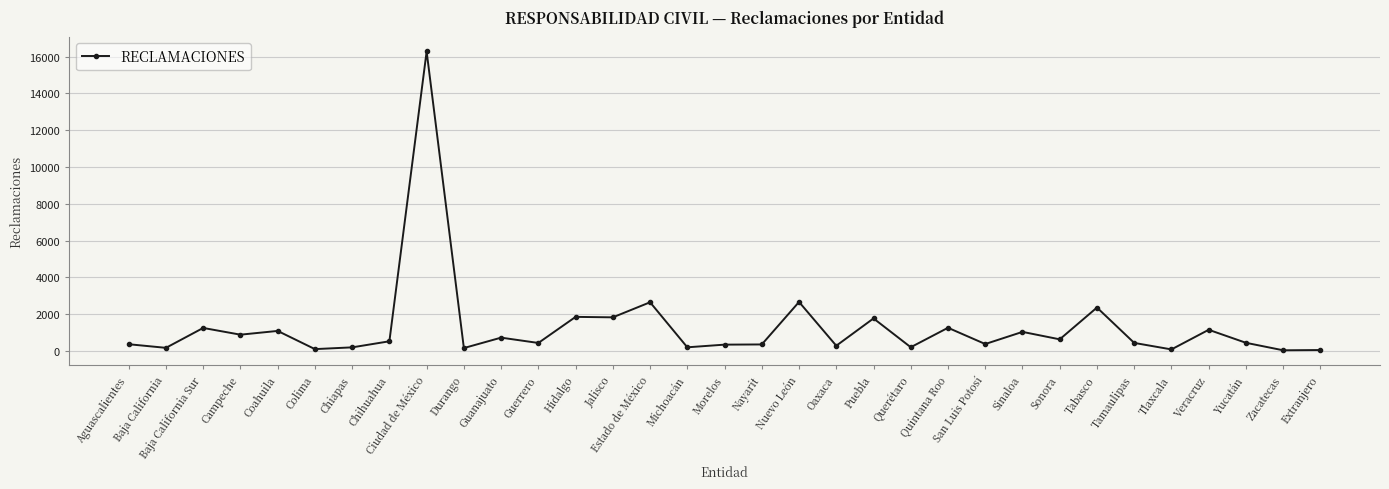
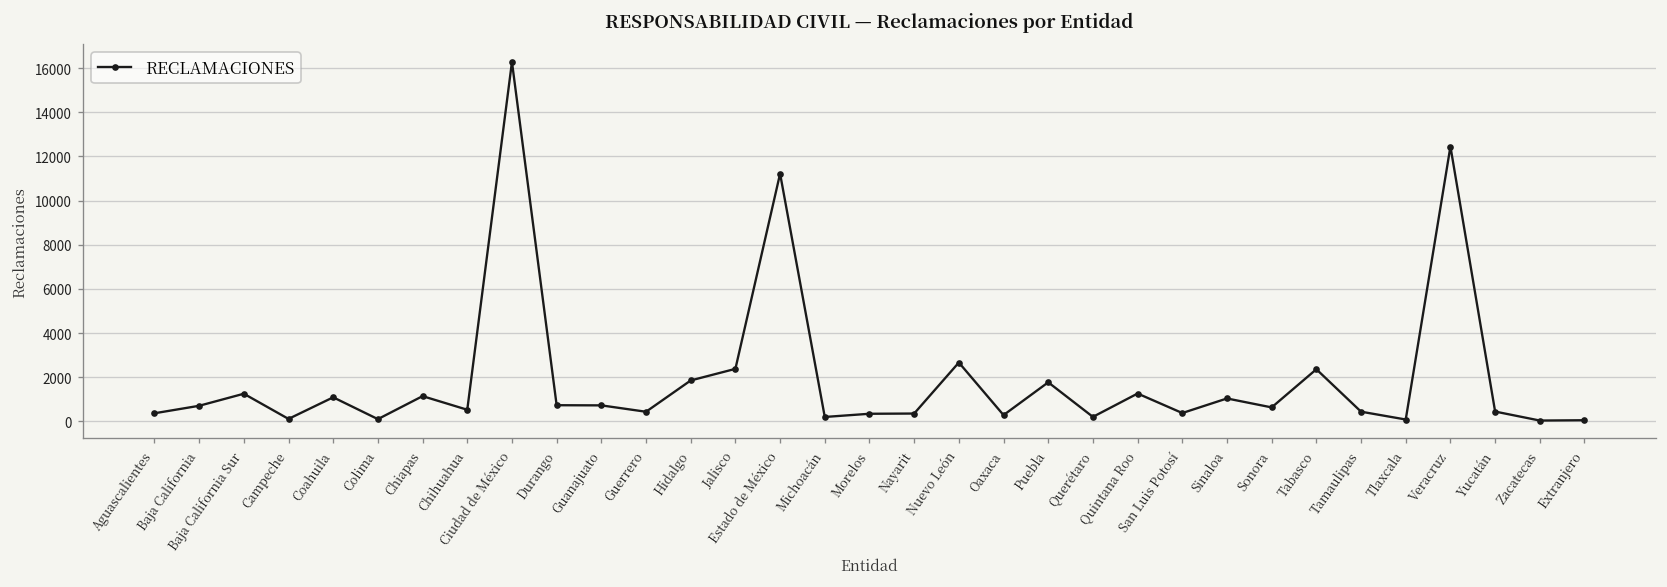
  {
    "Aguascalientes": 400,
-   "Baja California": 200,
+   "Baja California": 700,
    "Baja California Sur": 1300,
-   "Campeche": 900,
+   "Campeche": 100,
    "Coahuila": 1100,
    "Colima": 100,
-   "Chiapas": 200,
+   "Chiapas": 1100,
    "Chihuahua": 500,
    "Ciudad de México": 16300,
-   "Durango": 200,
+   "Durango": 700,
    "Guanajuato": 700,
    "Guerrero": 400,
    "Hidalgo": 1900,
-   "Jalisco": 1800,
-   "Estado de México": 2700,
+   "Jalisco": 2400,
+   "Estado de México": 11200,
    "Michoacán": 200,
    "Morelos": 400,
    "Nayarit": 400,
    "Nuevo León": 2700,
    "Oaxaca": 300,
    "Puebla": 1800,
    "Querétaro": 200,
    "Quintana Roo": 1300,
    "San Luis Potosí": 400,
    "Sinaloa": 1000,
    "Sonora": 600,
    "Tabasco": 2400,
    "Tamaulipas": 400,
    "Tlaxcala": 100,
-   "Veracruz": 1200,
+   "Veracruz": 12400,
    "Yucatán": 500,
    "Zacatecas": 0,
    "Extranjero": 100
  }
